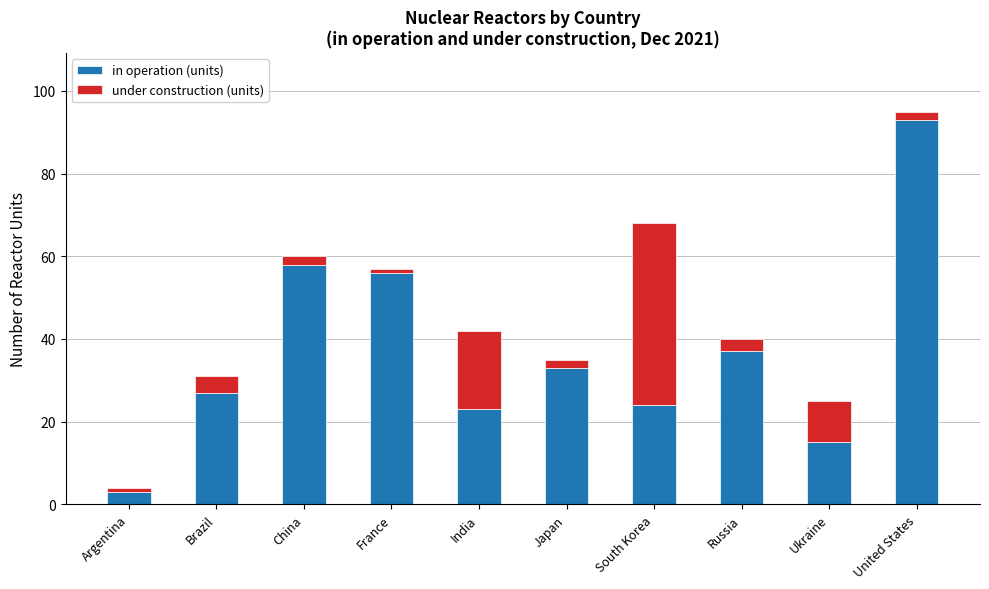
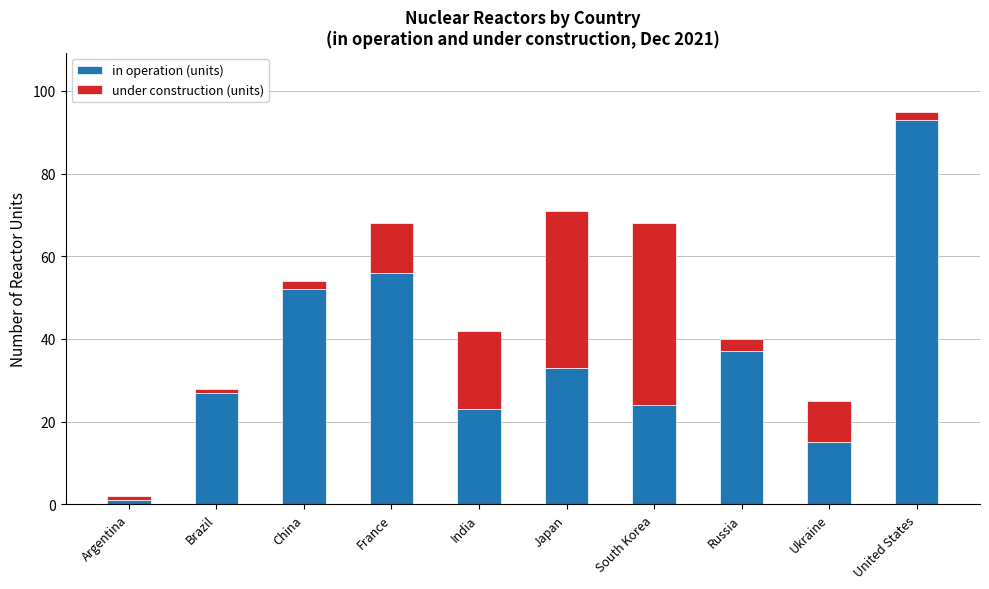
  {
    "in operation (units)": {
-     "Argentina": 3,
+     "Argentina": 1,
      "Brazil": 27,
-     "China": 58,
+     "China": 52,
      "France": 56,
      "India": 23,
      "Japan": 33,
      "South Korea": 24,
      "Russia": 37,
      "Ukraine": 15,
      "United States": 93
    },
    "under construction (units)": {
      "Argentina": 1,
-     "Brazil": 4,
+     "Brazil": 1,
      "China": 2,
-     "France": 1,
+     "France": 12,
      "India": 19,
-     "Japan": 2,
+     "Japan": 38,
      "South Korea": 44,
      "Russia": 3,
      "Ukraine": 10,
      "United States": 2
    }
  }
